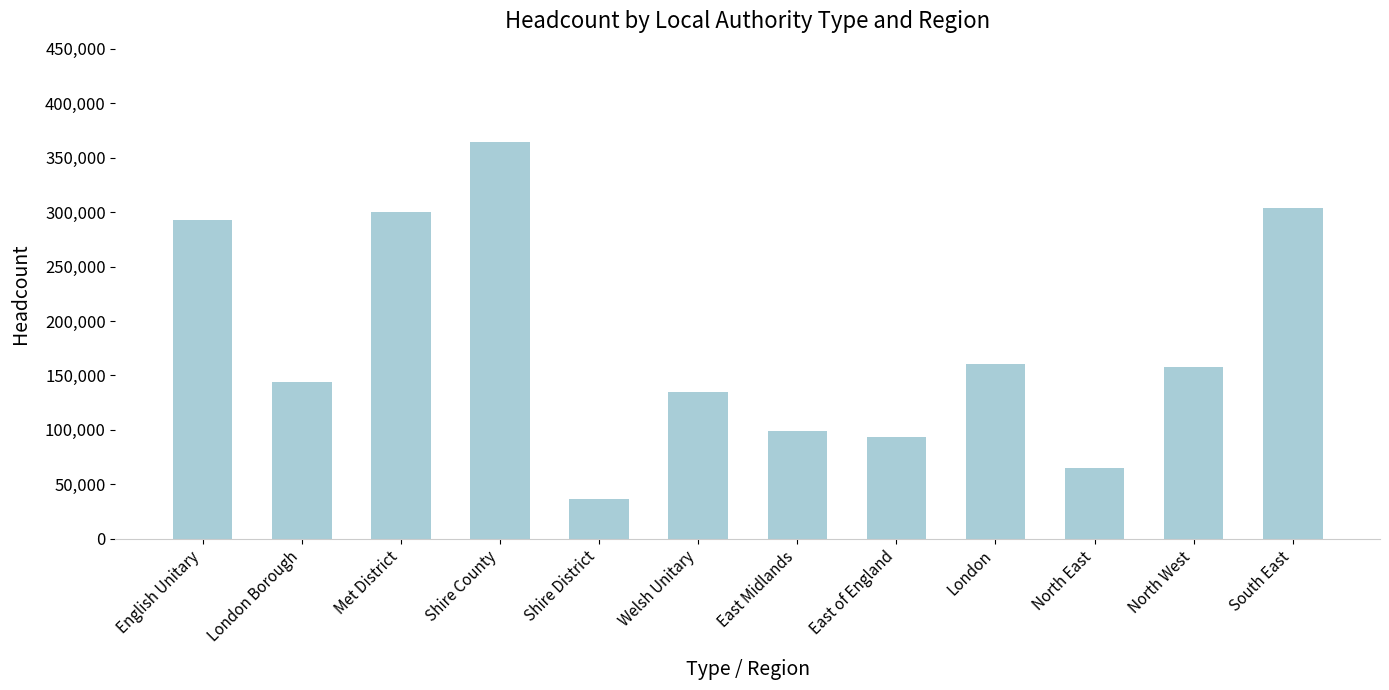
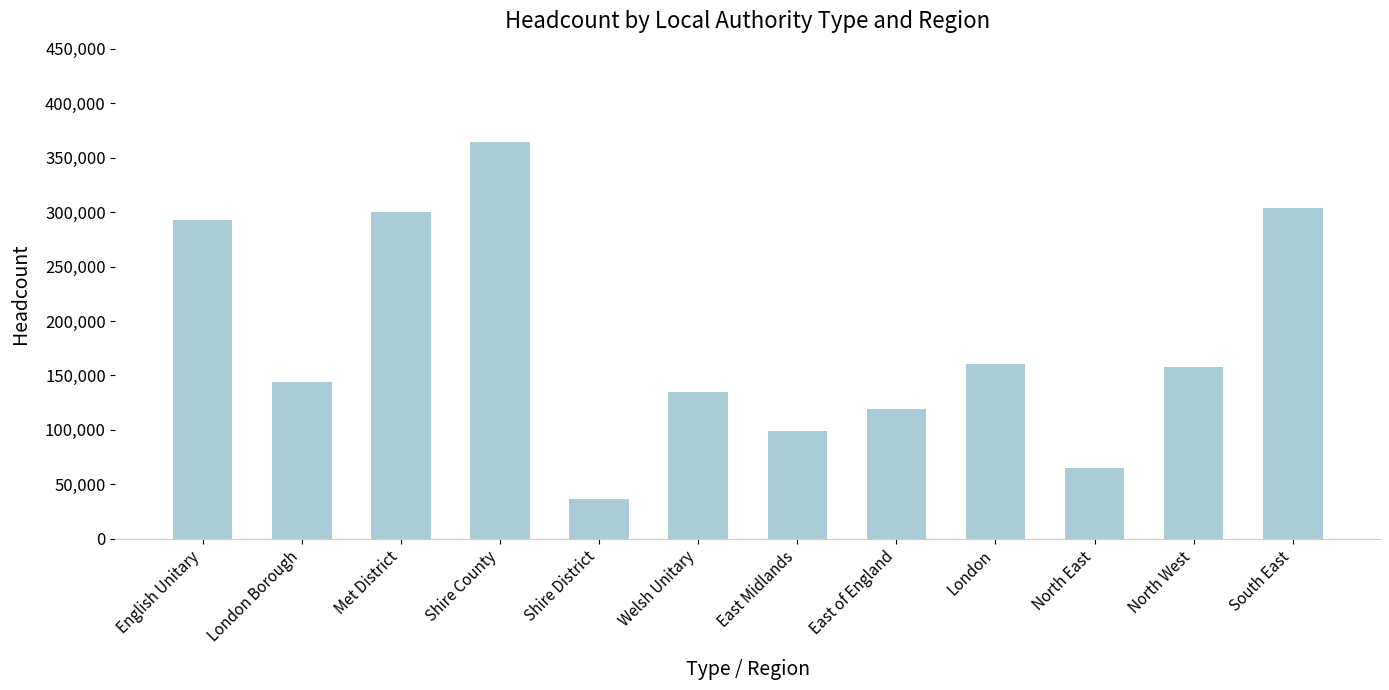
  {
    "English Unitary": "293,000",
    "London Borough": "144,000",
    "Met District": "301,000",
    "Shire County": "365,000",
    "Shire District": "37,000",
    "Welsh Unitary": "135,000",
    "East Midlands": "99,000",
-   "East of England": "93,000",
+   "East of England": "120,000",
    "London": "161,000",
    "North East": "65,000",
    "North West": "158,000",
    "South East": "304,000"
  }
